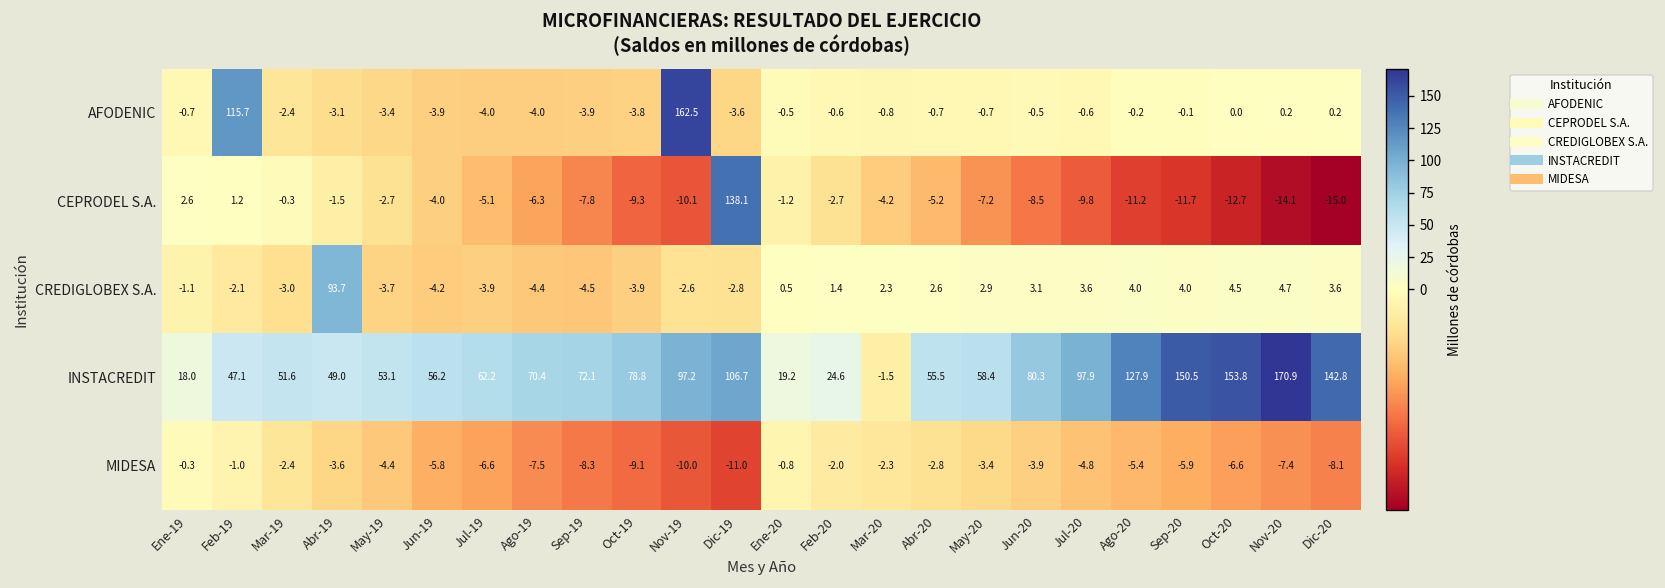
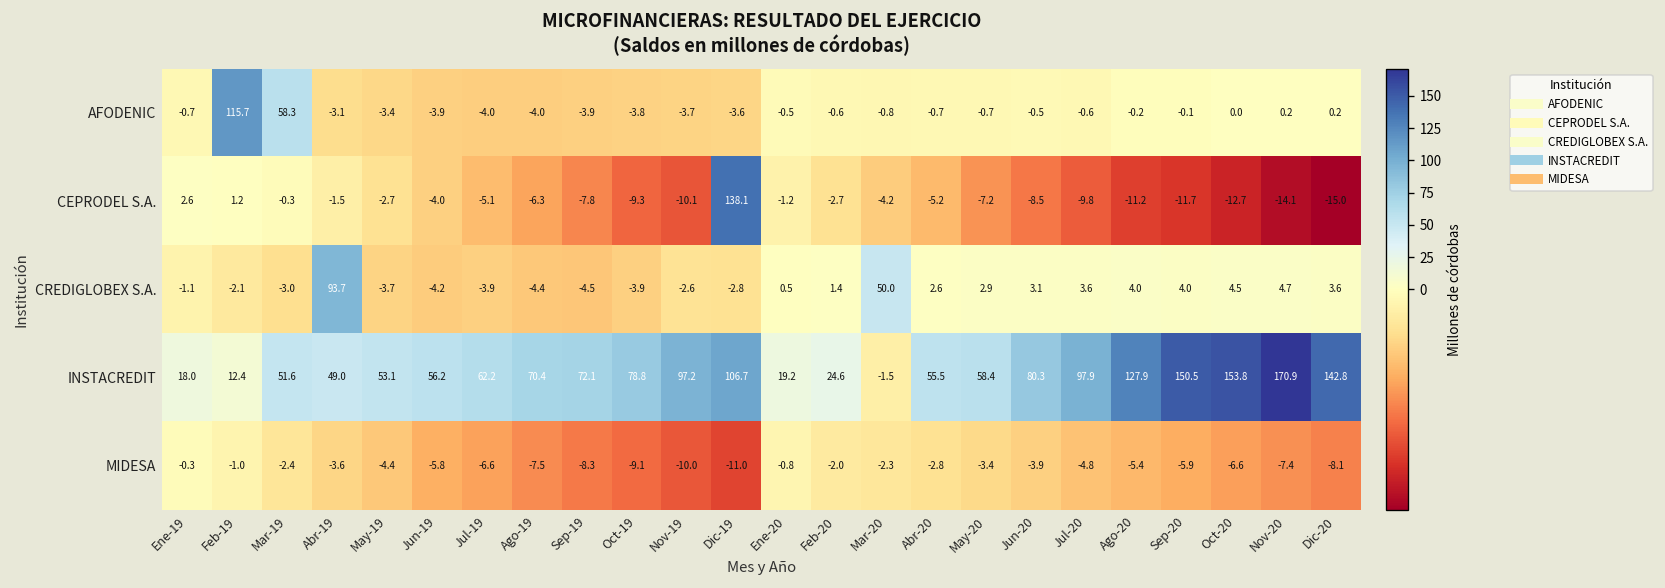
  {
    "AFODENIC": {
      "Ene-19": -0.7,
      "Feb-19": 115.7,
-     "Mar-19": -2.4,
+     "Mar-19": 58.3,
      "Abr-19": -3.1,
      "May-19": -3.4,
      "Jun-19": -3.9,
      "Jul-19": -4.0,
      "Ago-19": -4.0,
      "Sep-19": -3.9,
      "Oct-19": -3.8,
-     "Nov-19": 162.5,
+     "Nov-19": -3.7,
      "Dic-19": -3.6,
      "Ene-20": -0.5,
      "Feb-20": -0.6,
      "Mar-20": -0.8,
      "Abr-20": -0.7,
      "May-20": -0.7,
      "Jun-20": -0.5,
      "Jul-20": -0.6,
      "Ago-20": -0.2,
      "Sep-20": -0.1,
      "Oct-20": 0.0,
      "Nov-20": 0.2,
      "Dic-20": 0.2
    },
    "CEPRODEL S.A.": {
      "Ene-19": 2.6,
      "Feb-19": 1.2,
      "Mar-19": -0.3,
      "Abr-19": -1.5,
      "May-19": -2.7,
      "Jun-19": -4.0,
      "Jul-19": -5.1,
      "Ago-19": -6.3,
      "Sep-19": -7.8,
      "Oct-19": -9.3,
      "Nov-19": -10.1,
      "Dic-19": 138.1,
      "Ene-20": -1.2,
      "Feb-20": -2.7,
      "Mar-20": -4.2,
      "Abr-20": -5.2,
      "May-20": -7.2,
      "Jun-20": -8.5,
      "Jul-20": -9.8,
      "Ago-20": -11.2,
      "Sep-20": -11.7,
      "Oct-20": -12.7,
      "Nov-20": -14.1,
      "Dic-20": -15.0
    },
    "CREDIGLOBEX S.A.": {
      "Ene-19": -1.1,
      "Feb-19": -2.1,
      "Mar-19": -3.0,
      "Abr-19": 93.7,
      "May-19": -3.7,
      "Jun-19": -4.2,
      "Jul-19": -3.9,
      "Ago-19": -4.4,
      "Sep-19": -4.5,
      "Oct-19": -3.9,
      "Nov-19": -2.6,
      "Dic-19": -2.8,
      "Ene-20": 0.5,
      "Feb-20": 1.4,
-     "Mar-20": 2.3,
+     "Mar-20": 50.0,
      "Abr-20": 2.6,
      "May-20": 2.9,
      "Jun-20": 3.1,
      "Jul-20": 3.6,
      "Ago-20": 4.0,
      "Sep-20": 4.0,
      "Oct-20": 4.5,
      "Nov-20": 4.7,
      "Dic-20": 3.6
    },
    "INSTACREDIT": {
      "Ene-19": 18.0,
-     "Feb-19": 47.1,
+     "Feb-19": 12.4,
      "Mar-19": 51.6,
      "Abr-19": 49.0,
      "May-19": 53.1,
      "Jun-19": 56.2,
      "Jul-19": 62.2,
      "Ago-19": 70.4,
      "Sep-19": 72.1,
      "Oct-19": 78.8,
      "Nov-19": 97.2,
      "Dic-19": 106.7,
      "Ene-20": 19.2,
      "Feb-20": 24.6,
      "Mar-20": -1.5,
      "Abr-20": 55.5,
      "May-20": 58.4,
      "Jun-20": 80.3,
      "Jul-20": 97.9,
      "Ago-20": 127.9,
      "Sep-20": 150.5,
      "Oct-20": 153.8,
      "Nov-20": 170.9,
      "Dic-20": 142.8
    },
    "MIDESA": {
      "Ene-19": -0.3,
      "Feb-19": -1.0,
      "Mar-19": -2.4,
      "Abr-19": -3.6,
      "May-19": -4.4,
      "Jun-19": -5.8,
      "Jul-19": -6.6,
      "Ago-19": -7.5,
      "Sep-19": -8.3,
      "Oct-19": -9.1,
      "Nov-19": -10.0,
      "Dic-19": -11.0,
      "Ene-20": -0.8,
      "Feb-20": -2.0,
      "Mar-20": -2.3,
      "Abr-20": -2.8,
      "May-20": -3.4,
      "Jun-20": -3.9,
      "Jul-20": -4.8,
      "Ago-20": -5.4,
      "Sep-20": -5.9,
      "Oct-20": -6.6,
      "Nov-20": -7.4,
      "Dic-20": -8.1
    }
  }
